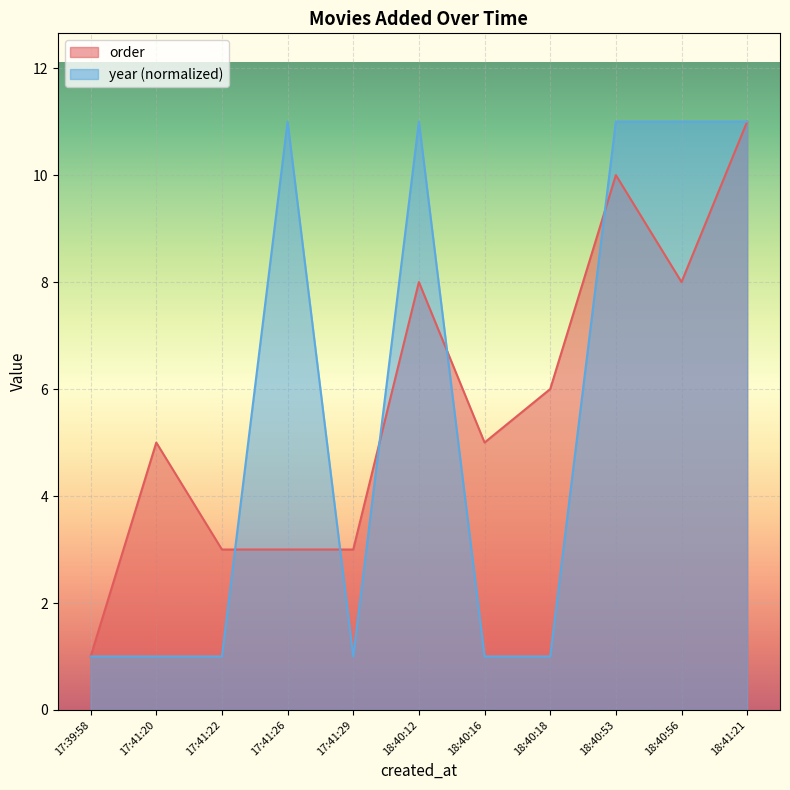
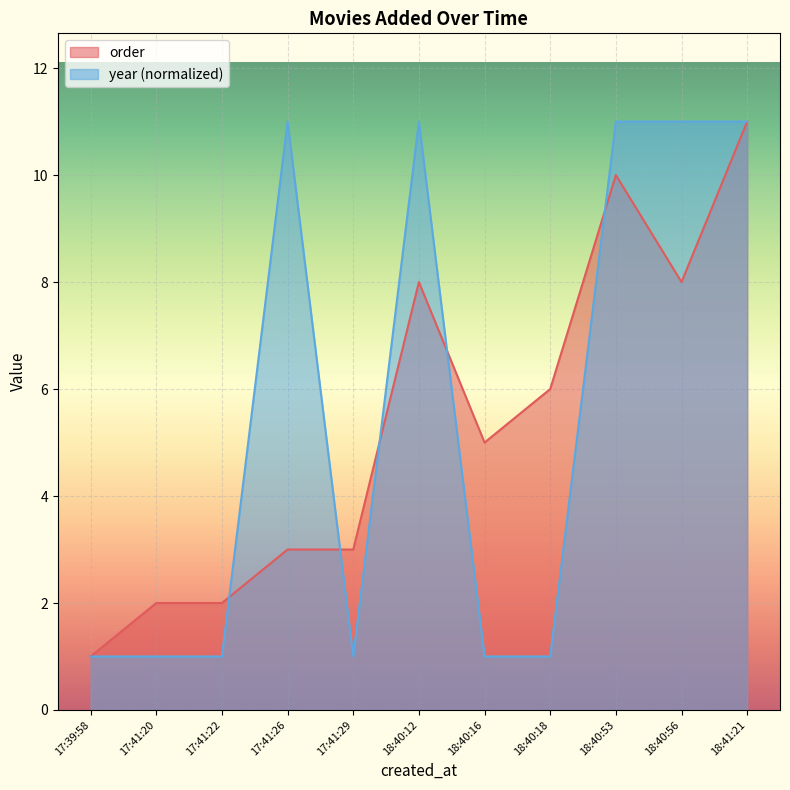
  {
    "order": {
-     "17:41:20": 5,
-     "17:41:22": 3,
+     "17:41:20": 2,
+     "17:41:22": 2,
      "17:41:26": 3,
      "17:41:29": 3,
      "18:40:12": 8,
      "18:40:16": 5,
      "18:40:18": 6,
      "18:40:53": 10,
      "18:40:56": 8
    },
    "year (normalized)": {
      "17:41:20": 1,
      "17:41:22": 1,
      "17:41:26": 11,
      "17:41:29": 1,
      "18:40:12": 11,
      "18:40:16": 1,
      "18:40:18": 1,
      "18:40:53": 11,
      "18:40:56": 11
    }
  }
